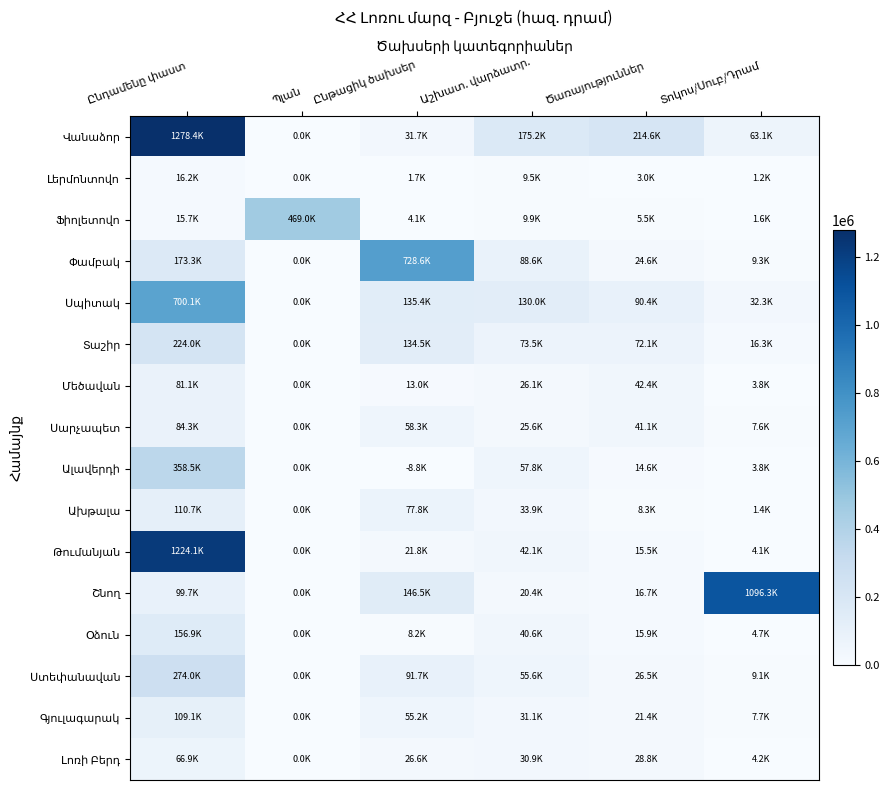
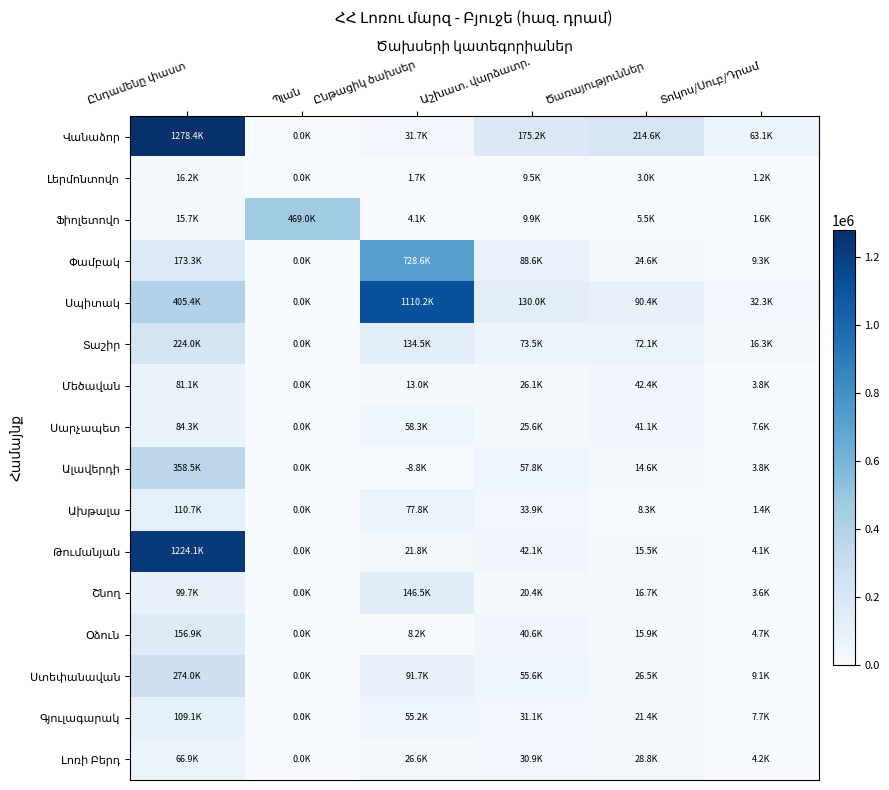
  {
    "Վանաձոր": {
      "Ընդամենը փաստ": "1278.4K",
      "Պլան": "0.0K",
      "Ընթացիկ ծախսեր": "31.7K",
      "Աշխատ. վարձատր.": "175.2K",
      "Ծառայություններ": "214.6K",
      "Տոկոս/Սուբ/Դրամ": "63.1K"
    },
    "Լերմոնտովո": {
      "Ընդամենը փաստ": "16.2K",
      "Պլան": "0.0K",
      "Ընթացիկ ծախսեր": "1.7K",
      "Աշխատ. վարձատր.": "9.5K",
      "Ծառայություններ": "3.0K",
      "Տոկոս/Սուբ/Դրամ": "1.2K"
    },
    "Ֆիոլետովո": {
      "Ընդամենը փաստ": "15.7K",
      "Պլան": "469.0K",
      "Ընթացիկ ծախսեր": "4.1K",
      "Աշխատ. վարձատր.": "9.9K",
      "Ծառայություններ": "5.5K",
      "Տոկոս/Սուբ/Դրամ": "1.6K"
    },
    "Փամբակ": {
      "Ընդամենը փաստ": "173.3K",
      "Պլան": "0.0K",
      "Ընթացիկ ծախսեր": "728.6K",
      "Աշխատ. վարձատր.": "88.6K",
      "Ծառայություններ": "24.6K",
      "Տոկոս/Սուբ/Դրամ": "9.3K"
    },
    "Սպիտակ": {
-     "Ընդամենը փաստ": "700.1K",
+     "Ընդամենը փաստ": "405.4K",
      "Պլան": "0.0K",
-     "Ընթացիկ ծախսեր": "135.4K",
+     "Ընթացիկ ծախսեր": "1110.2K",
      "Աշխատ. վարձատր.": "130.0K",
      "Ծառայություններ": "90.4K",
      "Տոկոս/Սուբ/Դրամ": "32.3K"
    },
    "Տաշիր": {
      "Ընդամենը փաստ": "224.0K",
      "Պլան": "0.0K",
      "Ընթացիկ ծախսեր": "134.5K",
      "Աշխատ. վարձատր.": "73.5K",
      "Ծառայություններ": "72.1K",
      "Տոկոս/Սուբ/Դրամ": "16.3K"
    },
    "Մեծավան": {
      "Ընդամենը փաստ": "81.1K",
      "Պլան": "0.0K",
      "Ընթացիկ ծախսեր": "13.0K",
      "Աշխատ. վարձատր.": "26.1K",
      "Ծառայություններ": "42.4K",
      "Տոկոս/Սուբ/Դրամ": "3.8K"
    },
    "Սարչապետ": {
      "Ընդամենը փաստ": "84.3K",
      "Պլան": "0.0K",
      "Ընթացիկ ծախսեր": "58.3K",
      "Աշխատ. վարձատր.": "25.6K",
      "Ծառայություններ": "41.1K",
      "Տոկոս/Սուբ/Դրամ": "7.6K"
    },
    "Ալավերդի": {
      "Ընդամենը փաստ": "358.5K",
      "Պլան": "0.0K",
      "Ընթացիկ ծախսեր": "-8.8K",
      "Աշխատ. վարձատր.": "57.8K",
      "Ծառայություններ": "14.6K",
      "Տոկոս/Սուբ/Դրամ": "3.8K"
    },
    "Ախթալա": {
      "Ընդամենը փաստ": "110.7K",
      "Պլան": "0.0K",
      "Ընթացիկ ծախսեր": "77.8K",
      "Աշխատ. վարձատր.": "33.9K",
      "Ծառայություններ": "8.3K",
      "Տոկոս/Սուբ/Դրամ": "1.4K"
    },
    "Թումանյան": {
      "Ընդամենը փաստ": "1224.1K",
      "Պլան": "0.0K",
      "Ընթացիկ ծախսեր": "21.8K",
      "Աշխատ. վարձատր.": "42.1K",
      "Ծառայություններ": "15.5K",
      "Տոկոս/Սուբ/Դրամ": "4.1K"
    },
    "Շնող": {
      "Ընդամենը փաստ": "99.7K",
      "Պլան": "0.0K",
      "Ընթացիկ ծախսեր": "146.5K",
      "Աշխատ. վարձատր.": "20.4K",
      "Ծառայություններ": "16.7K",
-     "Տոկոս/Սուբ/Դրամ": "1096.3K"
+     "Տոկոս/Սուբ/Դրամ": "3.6K"
    },
    "Օձուն": {
      "Ընդամենը փաստ": "156.9K",
      "Պլան": "0.0K",
      "Ընթացիկ ծախսեր": "8.2K",
      "Աշխատ. վարձատր.": "40.6K",
      "Ծառայություններ": "15.9K",
      "Տոկոս/Սուբ/Դրամ": "4.7K"
    },
    "Ստեփանավան": {
      "Ընդամենը փաստ": "274.0K",
      "Պլան": "0.0K",
      "Ընթացիկ ծախսեր": "91.7K",
      "Աշխատ. վարձատր.": "55.6K",
      "Ծառայություններ": "26.5K",
      "Տոկոս/Սուբ/Դրամ": "9.1K"
    },
    "Գյուլագարակ": {
      "Ընդամենը փաստ": "109.1K",
      "Պլան": "0.0K",
      "Ընթացիկ ծախսեր": "55.2K",
      "Աշխատ. վարձատր.": "31.1K",
      "Ծառայություններ": "21.4K",
      "Տոկոս/Սուբ/Դրամ": "7.7K"
    },
    "Լոռի Բերդ": {
      "Ընդամենը փաստ": "66.9K",
      "Պլան": "0.0K",
      "Ընթացիկ ծախսեր": "26.6K",
      "Աշխատ. վարձատր.": "30.9K",
      "Ծառայություններ": "28.8K",
      "Տոկոս/Սուբ/Դրամ": "4.2K"
    }
  }
